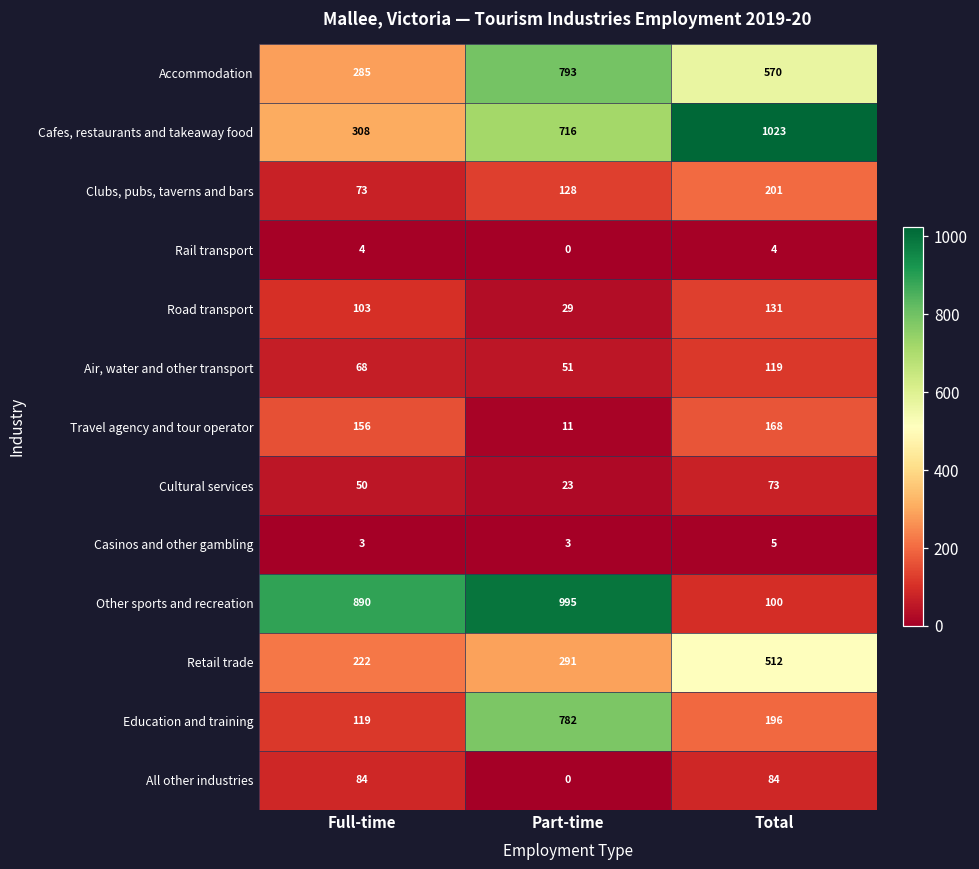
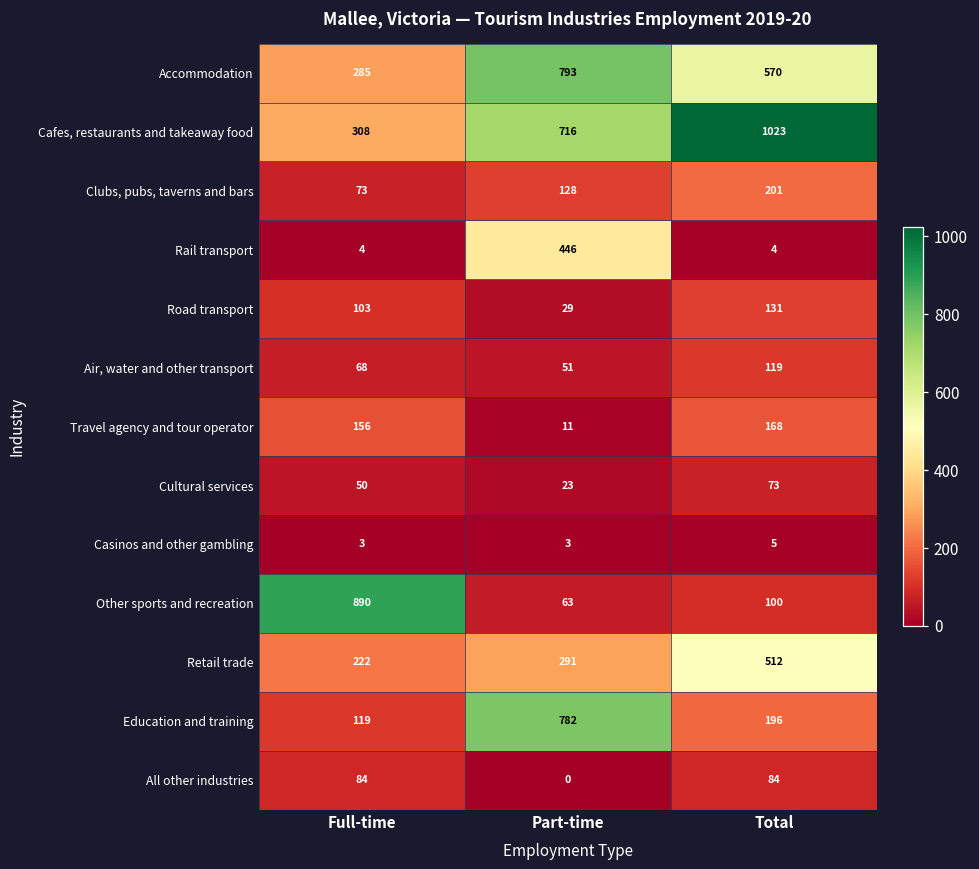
  {
    "Accommodation": {
      "Full-time": 285,
      "Part-time": 793,
      "Total": 570
    },
    "Cafes, restaurants and takeaway food": {
      "Full-time": 308,
      "Part-time": 716,
      "Total": 1023
    },
    "Clubs, pubs, taverns and bars": {
      "Full-time": 73,
      "Part-time": 128,
      "Total": 201
    },
    "Rail transport": {
      "Full-time": 4,
-     "Part-time": 0,
+     "Part-time": 446,
      "Total": 4
    },
    "Road transport": {
      "Full-time": 103,
      "Part-time": 29,
      "Total": 131
    },
    "Air, water and other transport": {
      "Full-time": 68,
      "Part-time": 51,
      "Total": 119
    },
    "Travel agency and tour operator": {
      "Full-time": 156,
      "Part-time": 11,
      "Total": 168
    },
    "Cultural services": {
      "Full-time": 50,
      "Part-time": 23,
      "Total": 73
    },
    "Casinos and other gambling": {
      "Full-time": 3,
      "Part-time": 3,
      "Total": 5
    },
    "Other sports and recreation": {
      "Full-time": 890,
-     "Part-time": 995,
+     "Part-time": 63,
      "Total": 100
    },
    "Retail trade": {
      "Full-time": 222,
      "Part-time": 291,
      "Total": 512
    },
    "Education and training": {
      "Full-time": 119,
      "Part-time": 782,
      "Total": 196
    },
    "All other industries": {
      "Full-time": 84,
      "Part-time": 0,
      "Total": 84
    }
  }
